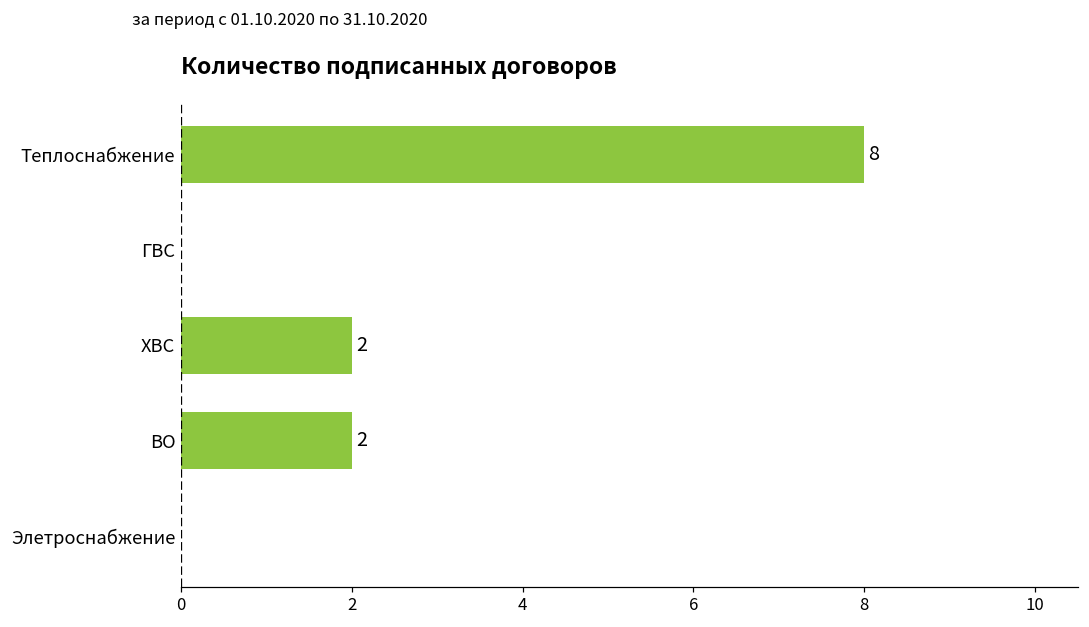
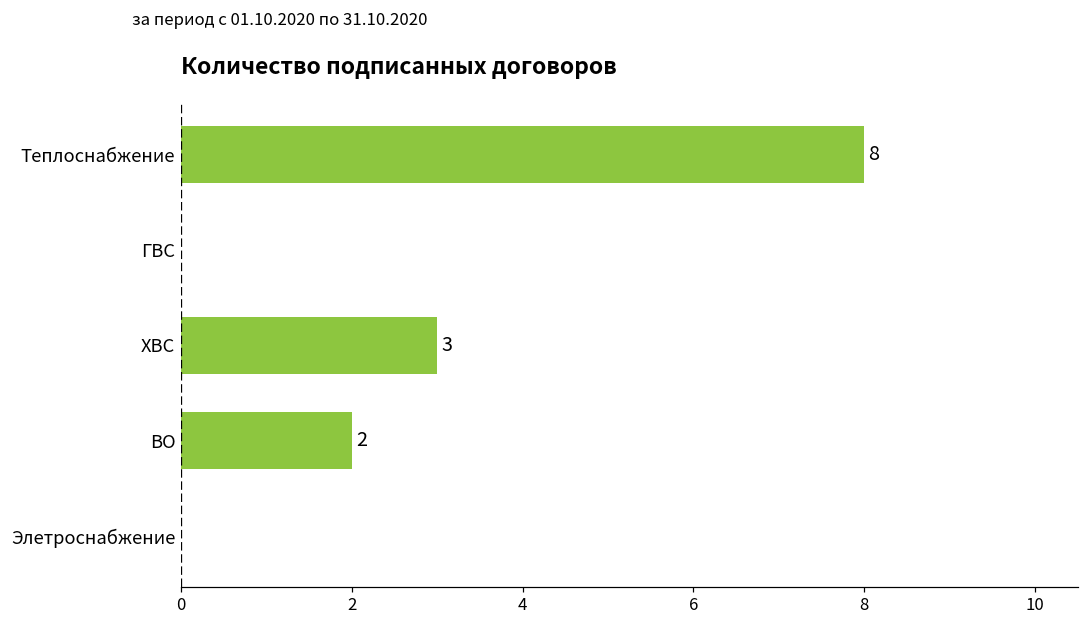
  {
    "Теплоснабжение": 8,
-   "ХВС": 2,
+   "ХВС": 3,
    "ВО": 2
  }
